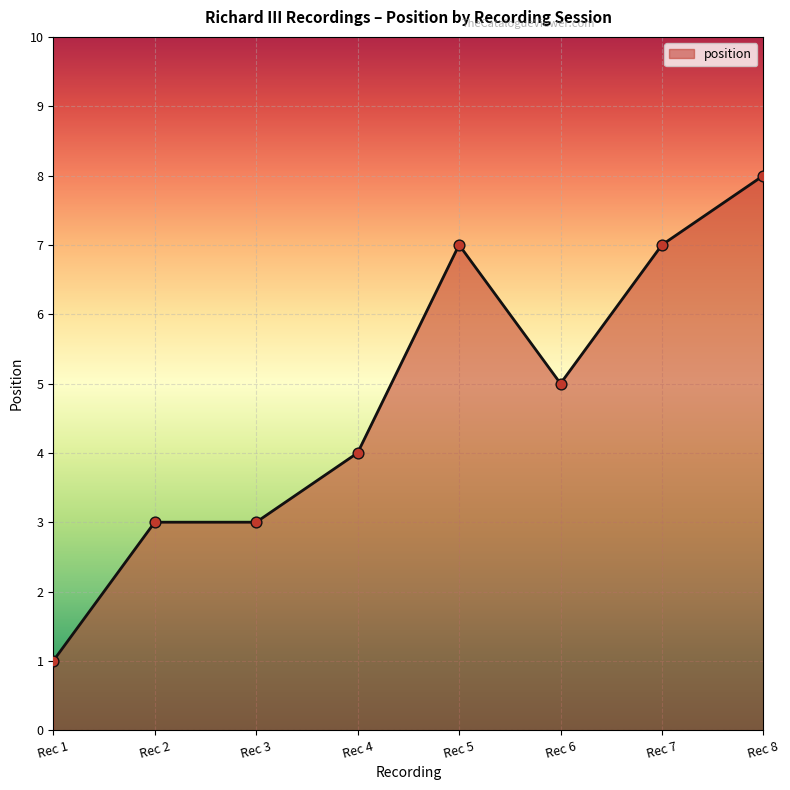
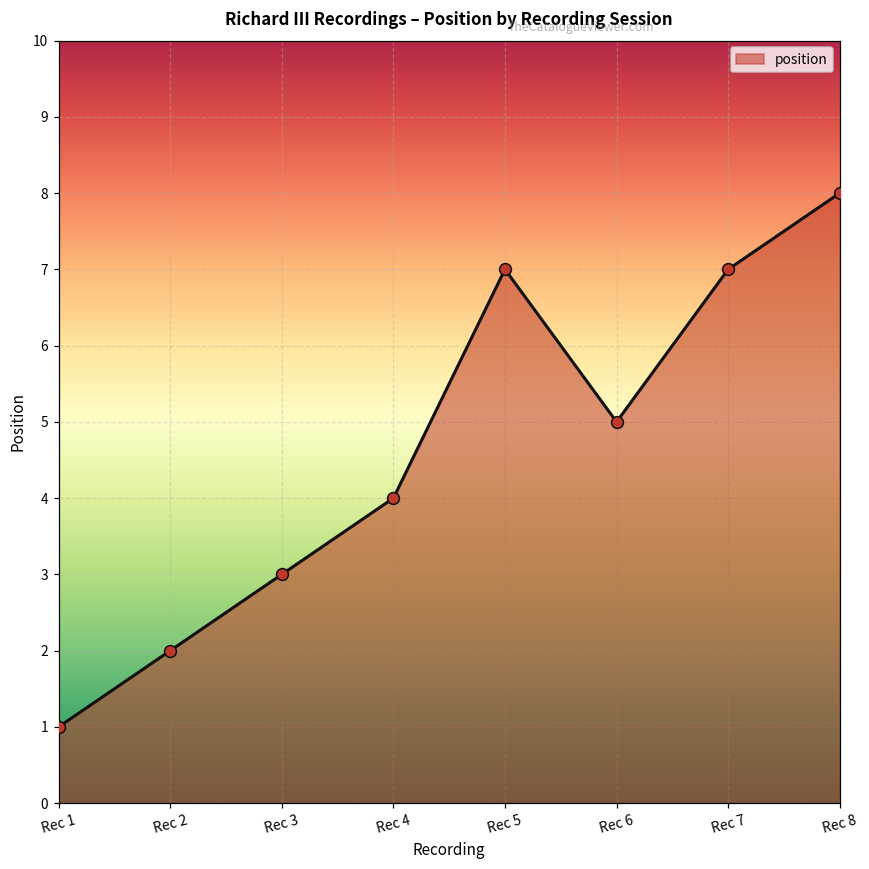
  {
    "Rec 1": 1,
-   "Rec 2": 3,
+   "Rec 2": 2,
    "Rec 3": 3,
    "Rec 4": 4,
    "Rec 5": 7,
    "Rec 6": 5,
    "Rec 7": 7,
    "Rec 8": 8
  }
